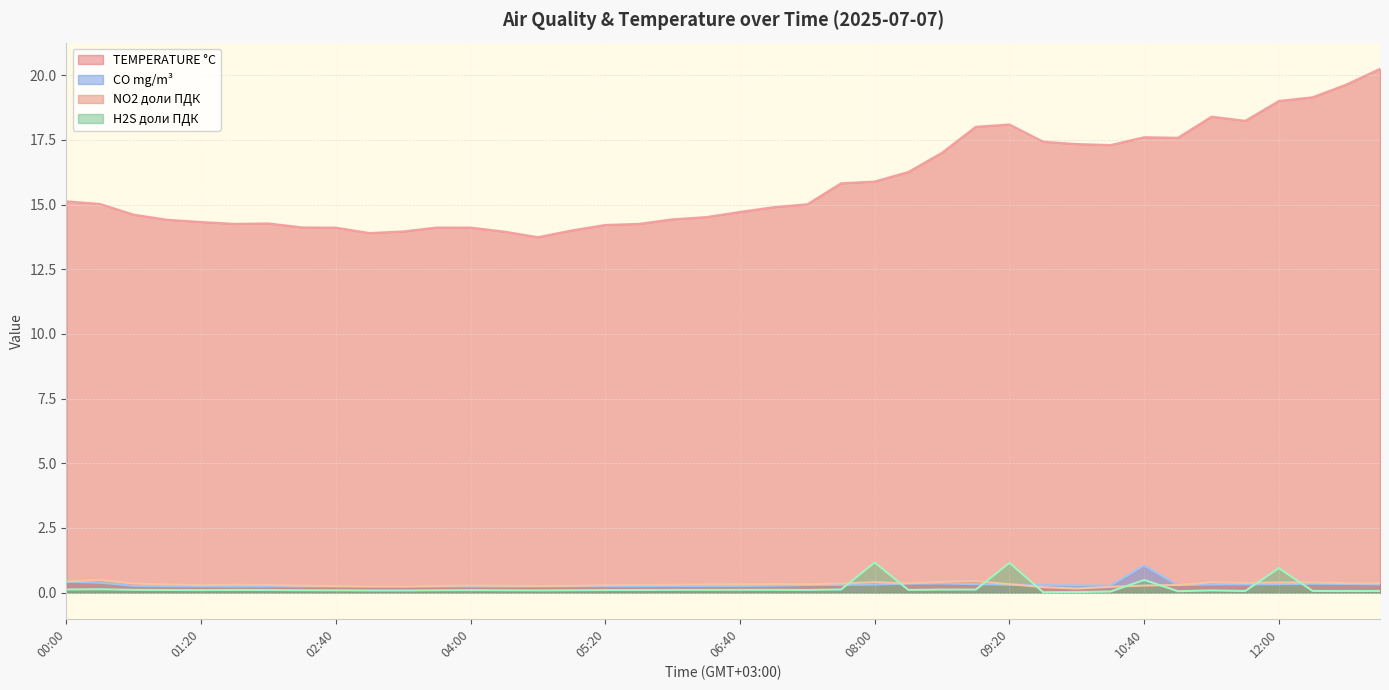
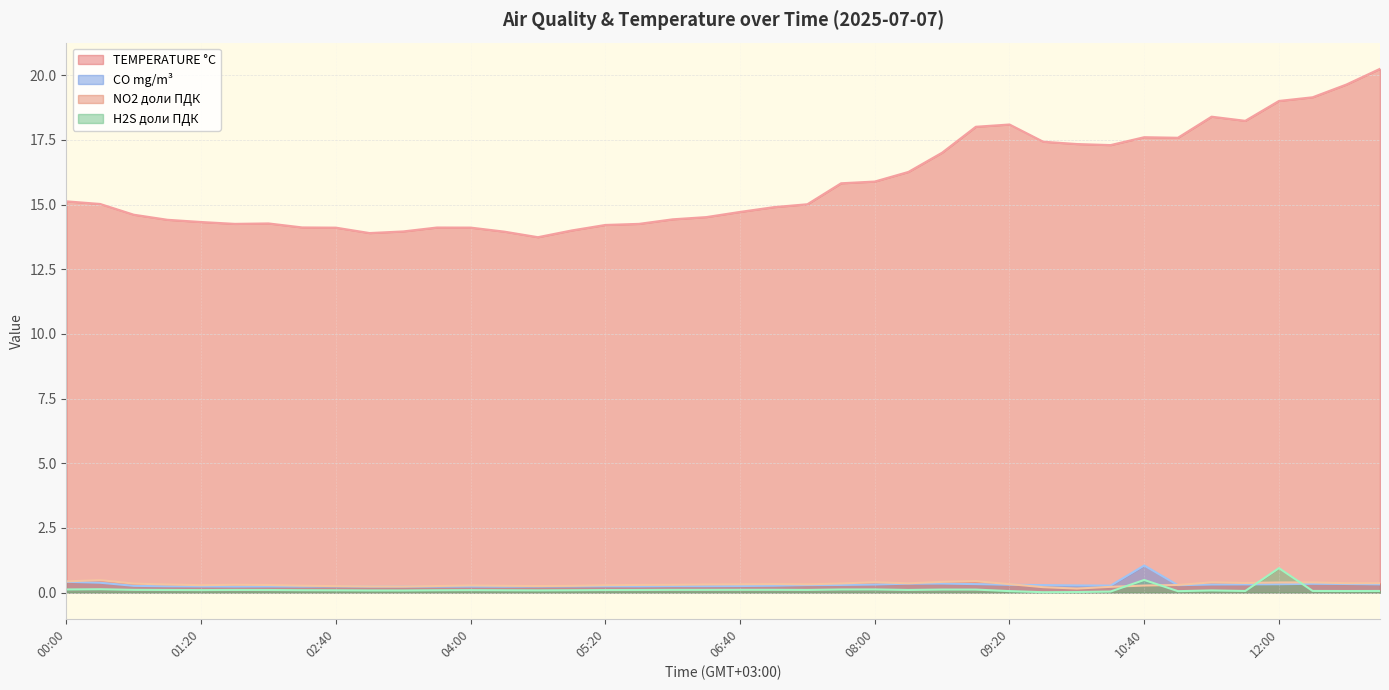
  {
    "CO mg/m³": {
      "10:40": 1.0
    },
    "H2S доли ПДК": {
      "00:00": 0.1,
      "01:20": 0.1,
      "02:40": 0.1,
      "04:00": 0.1,
      "05:20": 0.1,
      "06:40": 0.1,
-     "08:00": 1.2,
-     "09:20": 1.2,
+     "08:00": 0.1,
+     "09:20": 0.1,
      "10:40": 0.5,
      "12:00": 0.9
    }
  }
